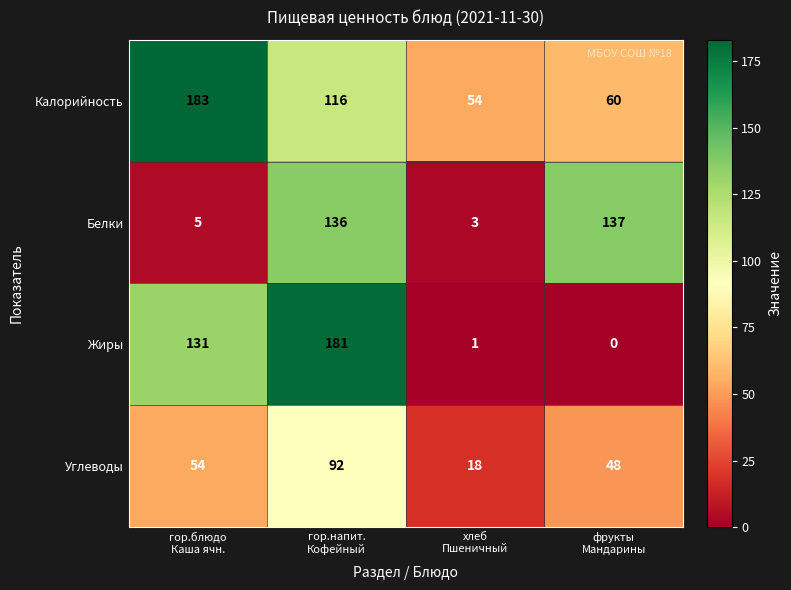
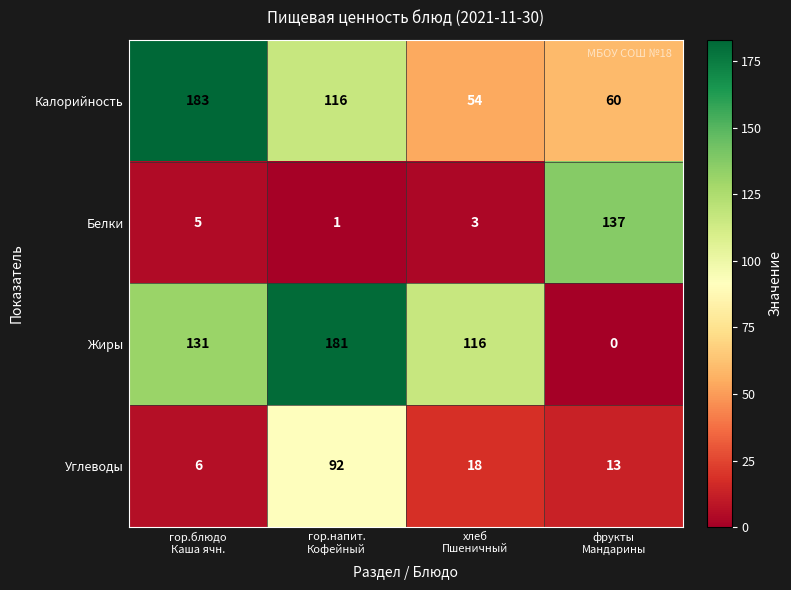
  {
    "Калорийность": {
      "гор.блюдо Каша ячн.": 183,
      "гор.напит. Кофейный": 116,
      "хлеб Пшеничный": 54
    },
    "Белки": {
      "гор.блюдо Каша ячн.": 5,
-     "гор.напит. Кофейный": 136,
+     "гор.напит. Кофейный": 1,
      "хлеб Пшеничный": 3,
      "фрукты Мандарины": 137
    },
    "Жиры": {
      "гор.блюдо Каша ячн.": 131,
      "гор.напит. Кофейный": 181,
-     "хлеб Пшеничный": 1,
+     "хлеб Пшеничный": 116,
      "фрукты Мандарины": 0
    },
    "Углеводы": {
-     "гор.блюдо Каша ячн.": 54,
+     "гор.блюдо Каша ячн.": 6,
      "гор.напит. Кофейный": 92,
      "хлеб Пшеничный": 18,
-     "фрукты Мандарины": 48
+     "фрукты Мандарины": 13
    }
  }
